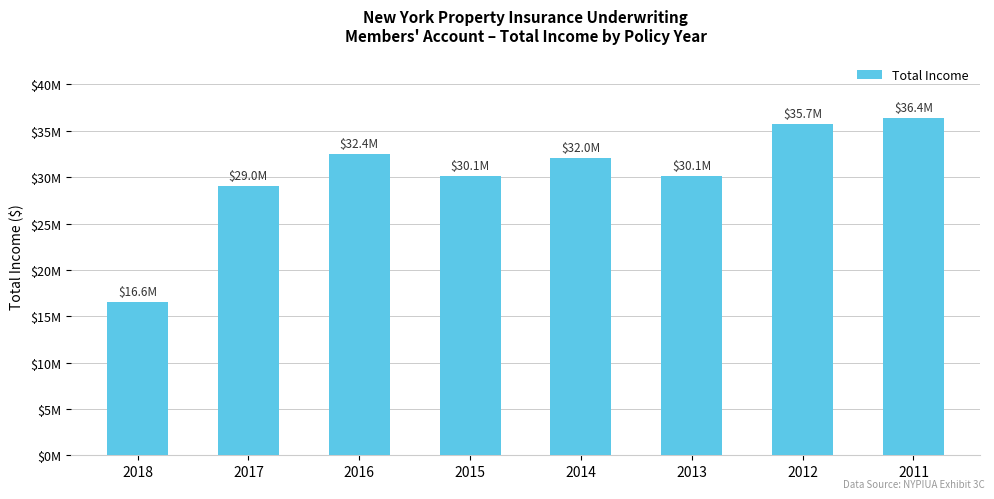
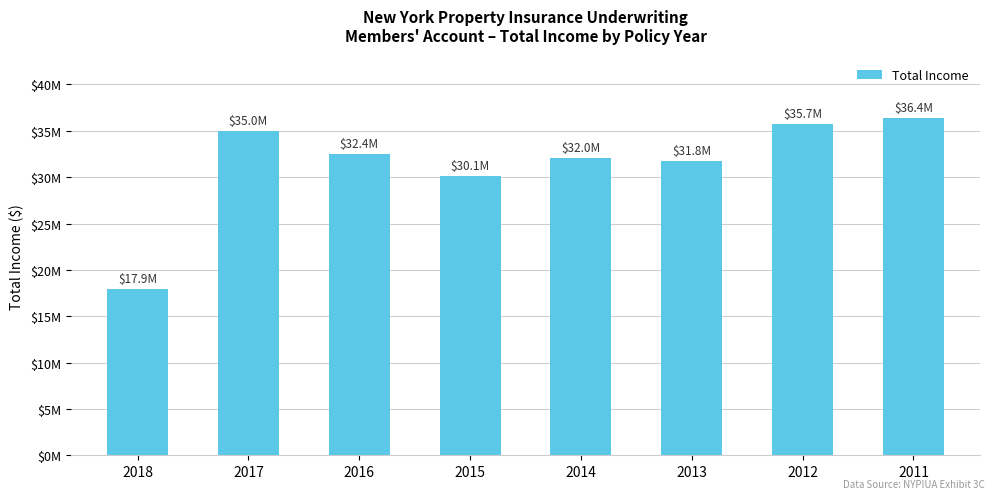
  {
-   "2018": "$16.6M",
-   "2017": "$29.0M",
+   "2018": "$17.9M",
+   "2017": "$35.0M",
    "2016": "$32.4M",
    "2015": "$30.1M",
    "2014": "$32.0M",
-   "2013": "$30.1M",
+   "2013": "$31.8M",
    "2012": "$35.7M",
    "2011": "$36.4M"
  }
